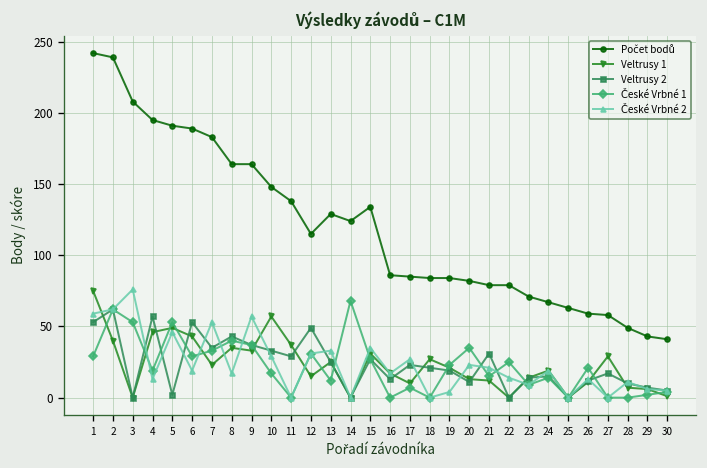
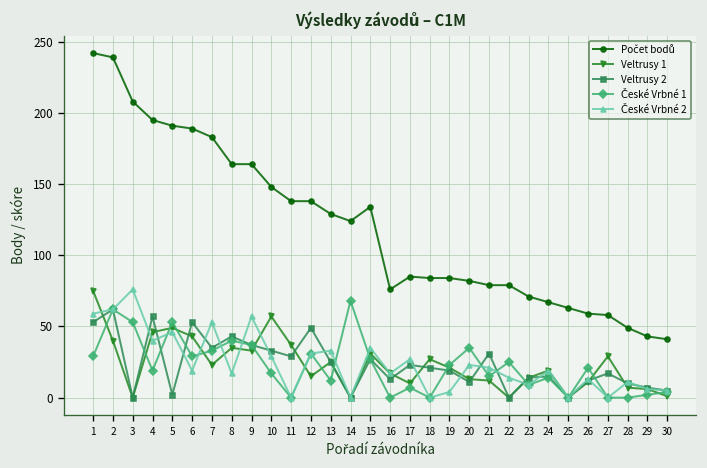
  {
    "Počet bodů": {
      "1": 242,
      "2": 239,
      "3": 208,
      "4": 195,
      "5": 191,
      "6": 189,
      "7": 183,
      "8": 164,
      "9": 164,
      "10": 148,
      "11": 138,
-     "12": 115,
+     "12": 138,
      "13": 129,
      "14": 124,
      "15": 134,
-     "16": 86,
+     "16": 76,
      "17": 85,
      "18": 84,
      "19": 84,
      "20": 82,
      "21": 79,
      "22": 79,
      "23": 71,
      "24": 67,
      "25": 63,
      "26": 59,
      "27": 58,
      "28": 49,
      "29": 43,
      "30": 41
    },
    "České Vrbné 2": {
      "1": 59,
      "3": 76,
-     "4": 13,
+     "4": 40,
      "5": 46,
      "6": 19,
      "7": 53,
      "8": 17,
      "9": 57,
      "10": 29,
      "13": 33,
      "15": 35,
      "17": 27,
      "19": 4,
      "20": 23,
      "21": 21,
      "22": 14
    }
  }
